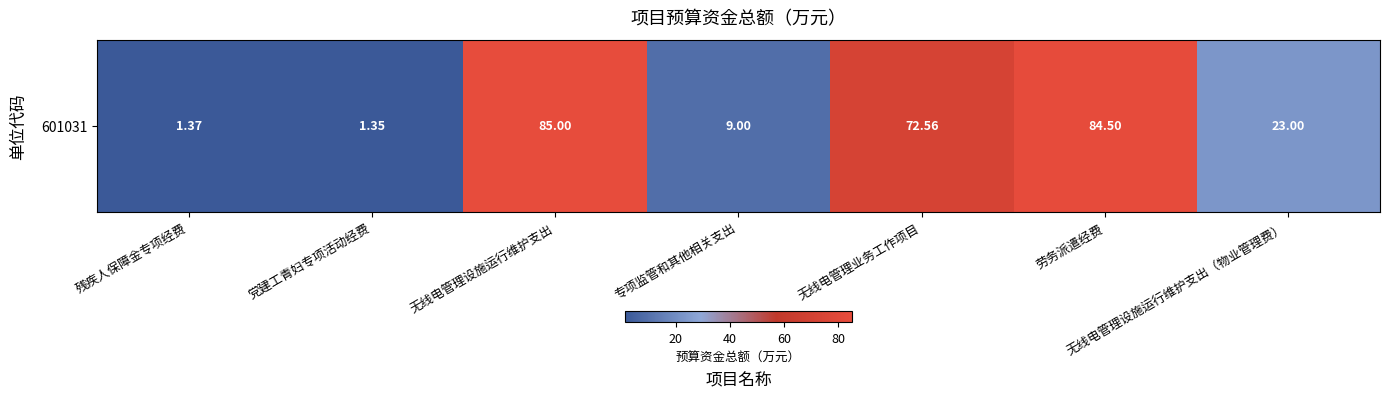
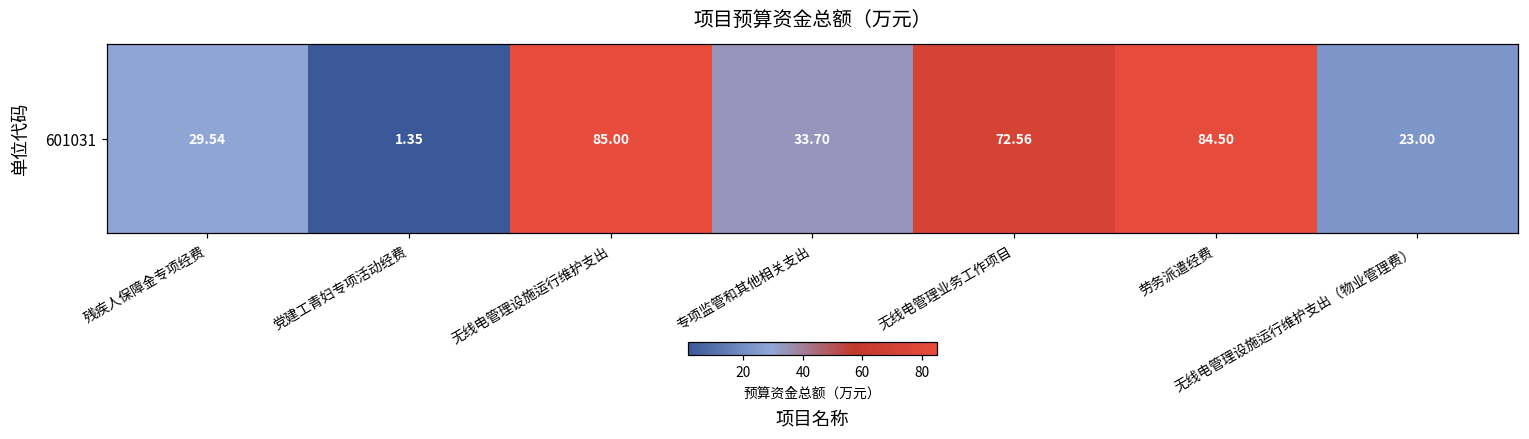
  {
    "601031": {
-     "残疾人保障金专项经费": 1.37,
+     "残疾人保障金专项经费": 29.54,
      "党建工青妇专项活动经费": 1.35,
      "无线电管理设施运行维护支出": 85.00,
-     "专项监管和其他相关支出": 9.00,
+     "专项监管和其他相关支出": 33.70,
      "无线电管理业务工作项目": 72.56,
      "劳务派遣经费": 84.50,
      "无线电管理设施运行维护支出（物业管理费）": 23.00
    }
  }
